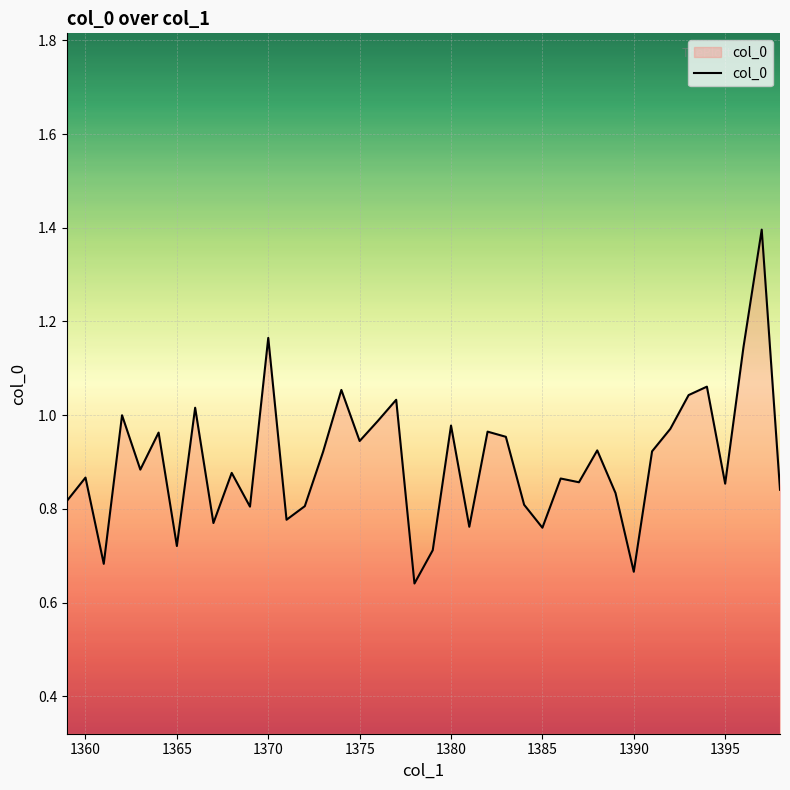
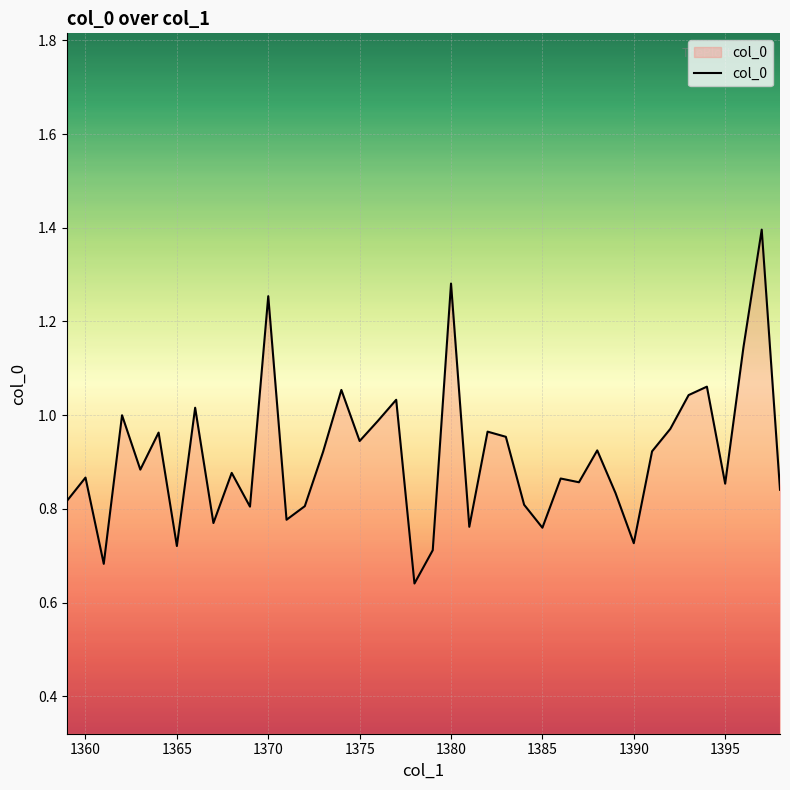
  {
    "1360": 0.87,
    "1365": 0.72,
-   "1370": 1.17,
+   "1370": 1.25,
    "1375": 0.95,
-   "1380": 0.98,
+   "1380": 1.28,
    "1385": 0.76,
-   "1390": 0.67,
+   "1390": 0.73,
    "1395": 0.85
  }
